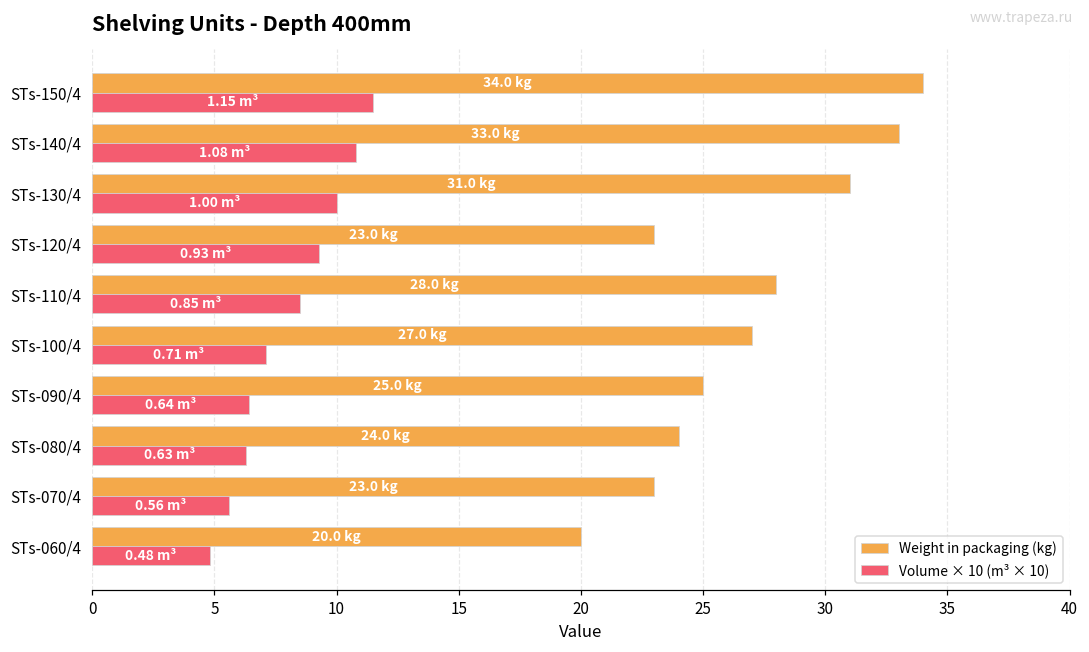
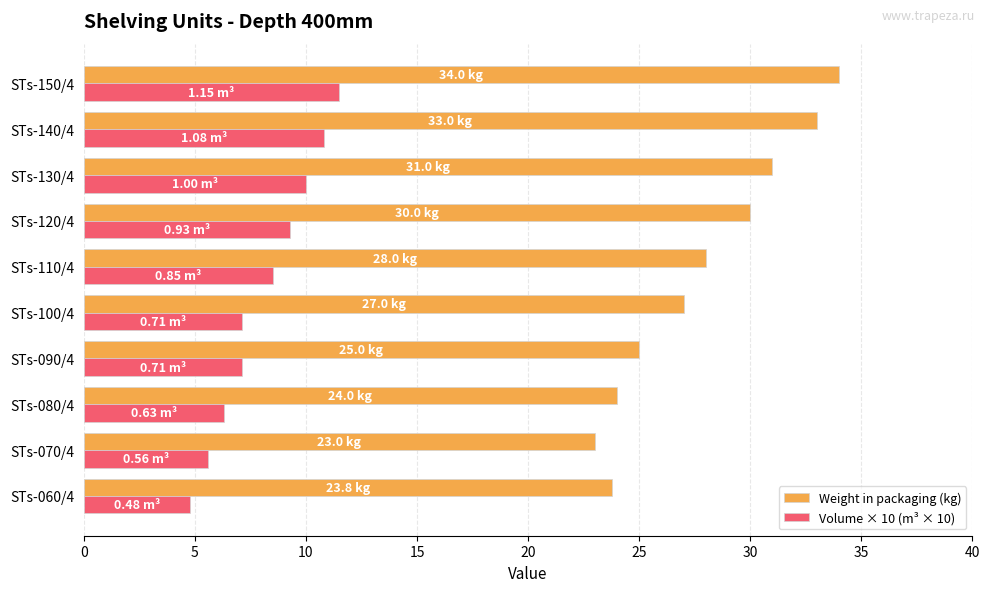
  {
    "Weight in packaging (kg)": {
      "STs-150/4": 34.0,
      "STs-140/4": 33.0,
      "STs-130/4": 31.0,
-     "STs-120/4": 23.0,
+     "STs-120/4": 30.0,
      "STs-110/4": 28.0,
      "STs-100/4": 27.0,
      "STs-090/4": 25.0,
      "STs-080/4": 24.0,
      "STs-070/4": 23.0,
-     "STs-060/4": 20.0
+     "STs-060/4": 23.8
    },
    "Volume × 10 (m³ × 10)": {
-     "STs-090/4": 0.64
+     "STs-090/4": 0.71
    }
  }
